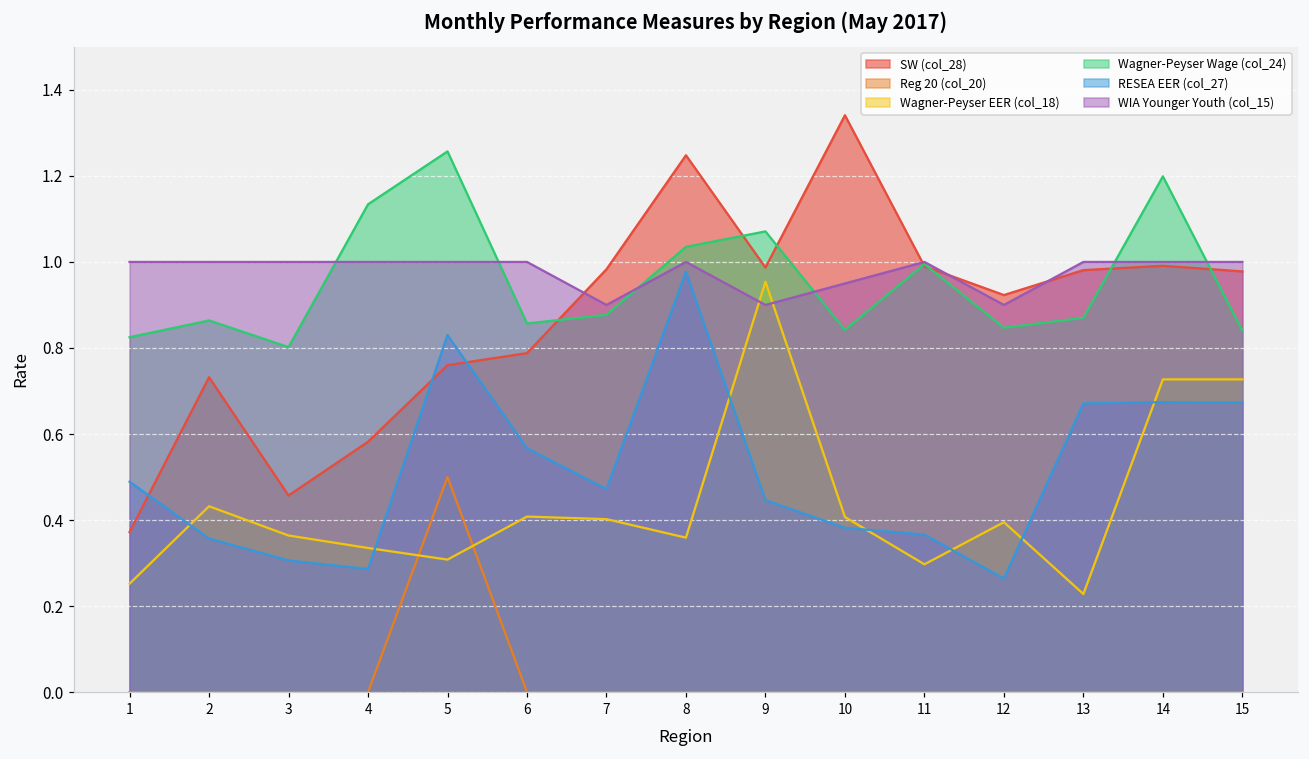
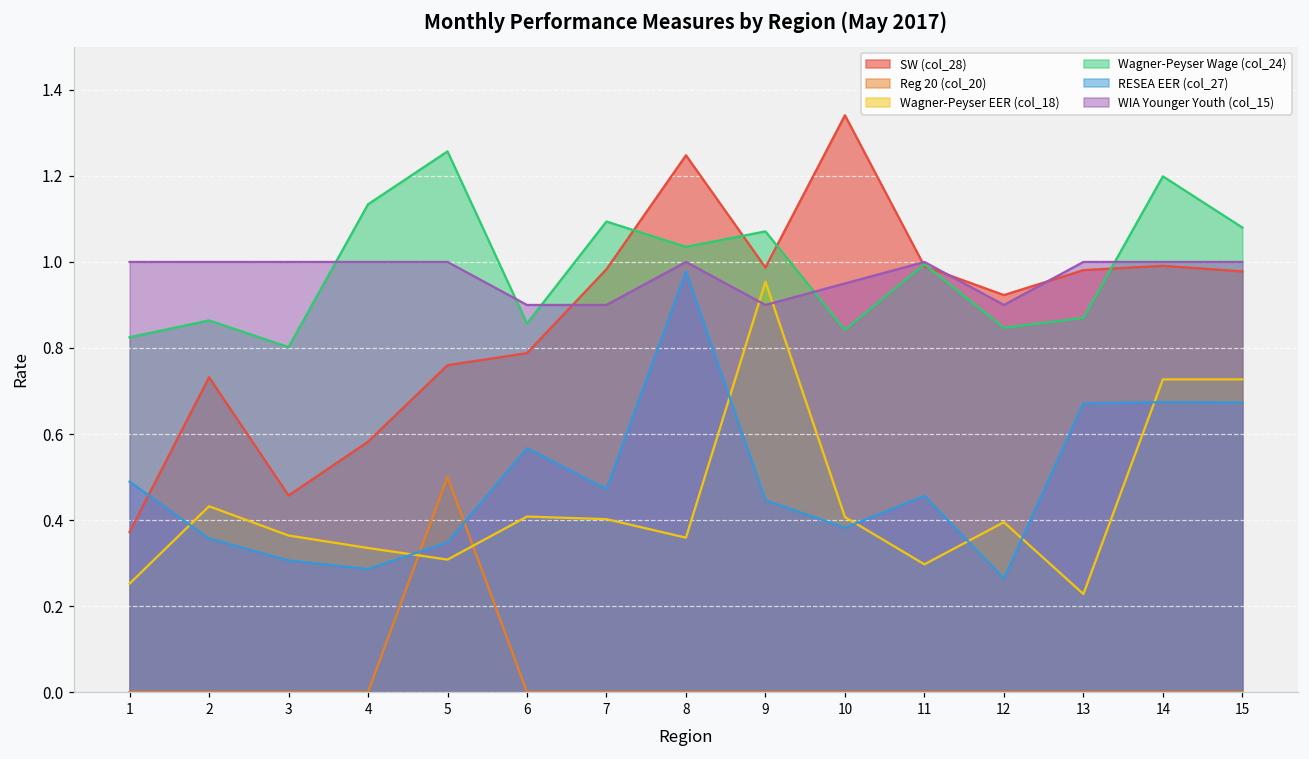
  {
    "Wagner-Peyser Wage (col_24)": {
      "1": 0.83,
      "2": 0.86,
      "3": 0.80,
      "4": 1.13,
      "5": 1.26,
      "6": 0.86,
-     "7": 0.88,
+     "7": 1.09,
      "8": 1.04,
      "9": 1.07,
      "10": 0.84,
      "12": 0.85,
      "13": 0.87,
      "14": 1.20,
-     "15": 0.84
+     "15": 1.08
    },
    "RESEA EER (col_27)": {
      "1": 0.49,
      "2": 0.36,
      "3": 0.31,
      "4": 0.29,
-     "5": 0.83,
+     "5": 0.35,
      "6": 0.57,
      "7": 0.47,
      "8": 0.98,
      "9": 0.45,
      "10": 0.38,
-     "11": 0.37,
+     "11": 0.46,
      "12": 0.26,
      "13": 0.67,
      "14": 0.67,
      "15": 0.67
    },
    "WIA Younger Youth (col_15)": {
      "1": 1.0,
      "2": 1.0,
      "3": 1.0,
      "4": 1.0,
      "5": 1.0,
-     "6": 1.0,
+     "6": 0.9,
      "7": 0.9,
      "8": 1.0,
      "9": 0.9,
      "10": 0.95,
      "12": 0.9,
      "13": 1.0,
      "14": 1.0,
      "15": 1.0
    }
  }
